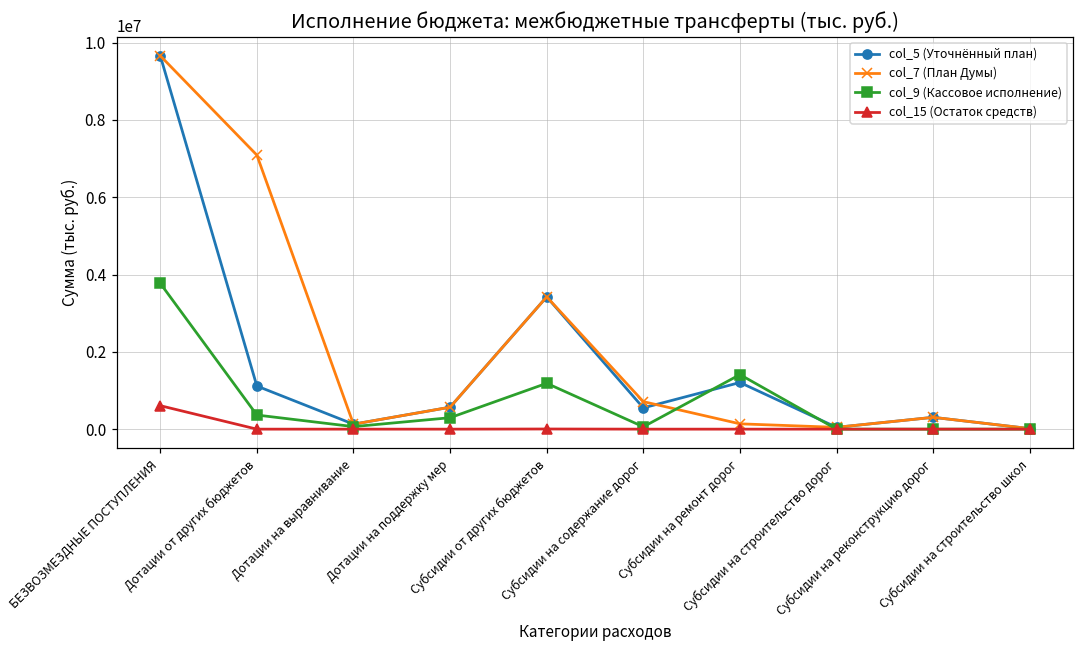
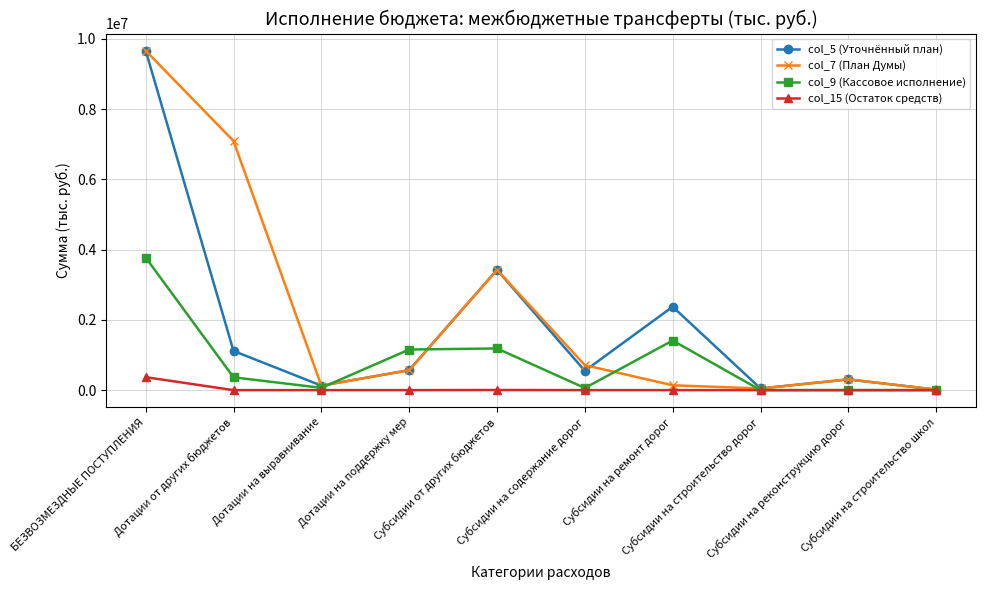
  {
    "col_5 (Уточнённый план)": {
      "Дотации от других бюджетов": 1100000,
      "Субсидии на содержание дорог": 500000,
-     "Субсидии на ремонт дорог": 1200000
+     "Субсидии на ремонт дорог": 2400000
    },
    "col_7 (План Думы)": {
      "Дотации от других бюджетов": 7100000,
      "Субсидии на содержание дорог": 700000,
      "Субсидии на ремонт дорог": 100000
    },
    "col_9 (Кассовое исполнение)": {
      "БЕЗВОЗМЕЗДНЫЕ ПОСТУПЛЕНИЯ": 3800000,
      "Дотации от других бюджетов": 400000,
-     "Дотации на поддержку мер": 300000,
+     "Дотации на поддержку мер": 1200000,
      "Субсидии от других бюджетов": 1200000,
      "Субсидии на ремонт дорог": 1400000
    },
    "col_15 (Остаток средств)": {
-     "БЕЗВОЗМЕЗДНЫЕ ПОСТУПЛЕНИЯ": 600000,
+     "БЕЗВОЗМЕЗДНЫЕ ПОСТУПЛЕНИЯ": 400000,
      "Дотации от других бюджетов": 0,
      "Дотации на поддержку мер": 0,
      "Субсидии от других бюджетов": 0,
      "Субсидии на ремонт дорог": 0
    }
  }
